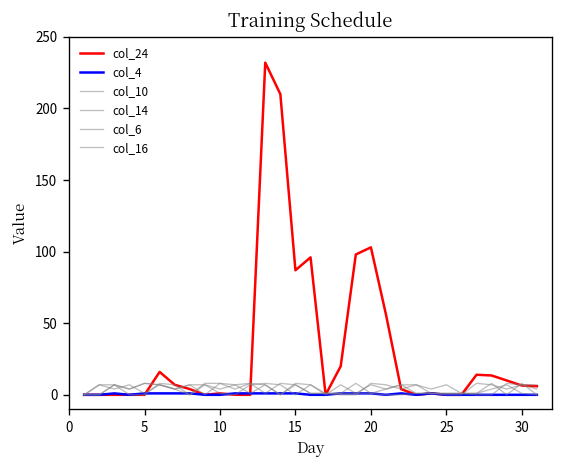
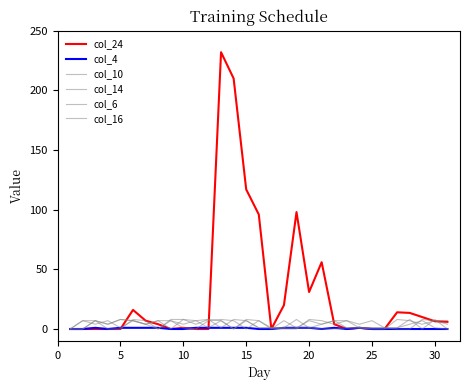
  {
    "col_24": {
-     "15": 87,
-     "20": 103
+     "15": 117,
+     "20": 31
    }
  }
